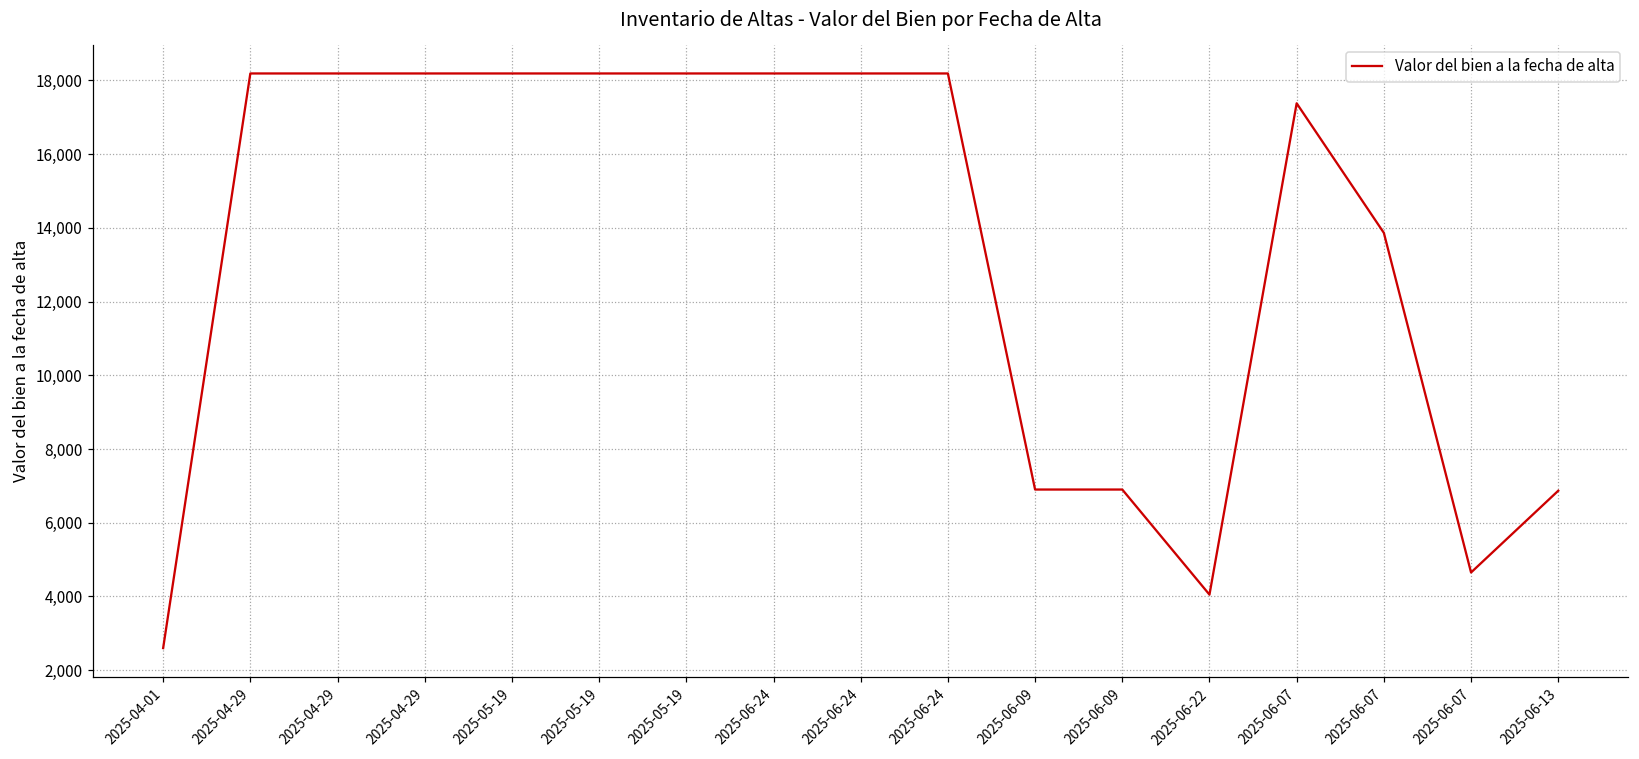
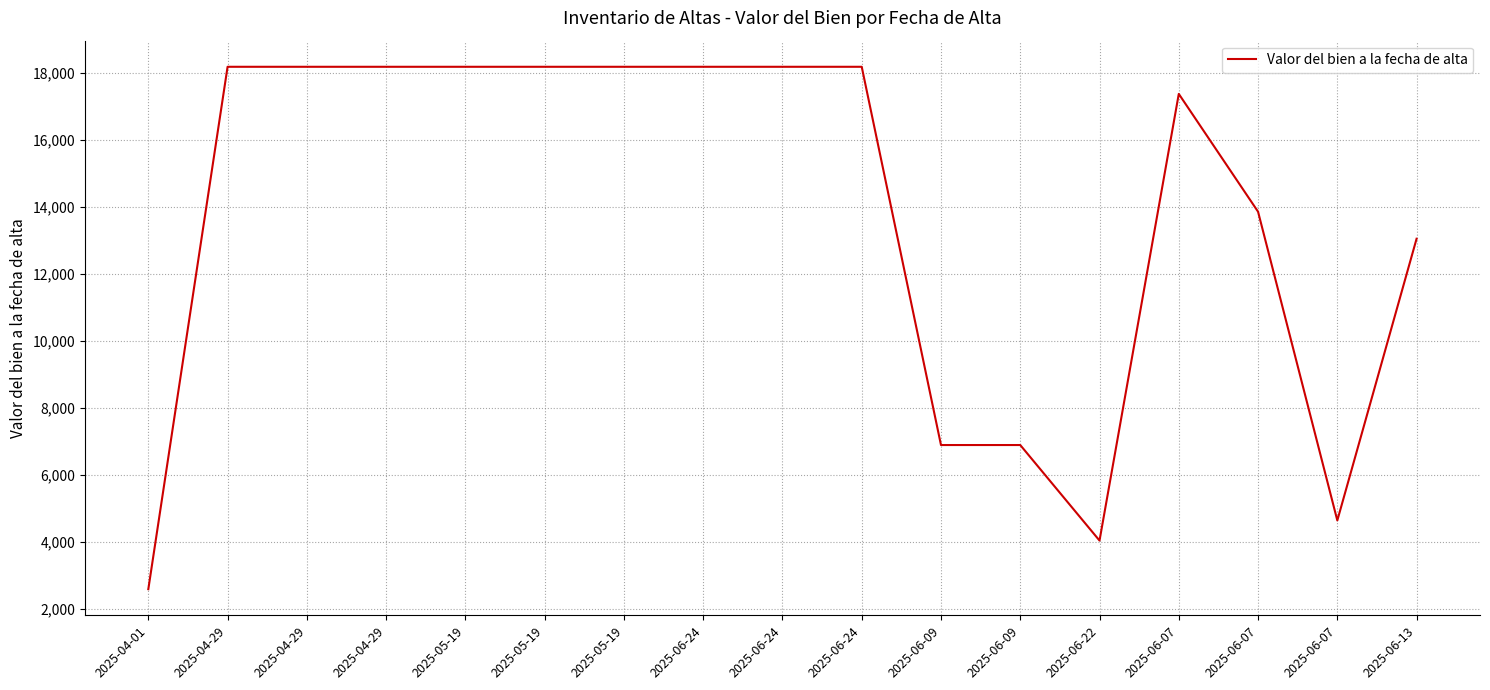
  {
    "2025-04-01": "2,600",
    "2025-06-22": "4,000",
-   "2025-06-13": "6,900"
+   "2025-06-13": "13,100"
  }
